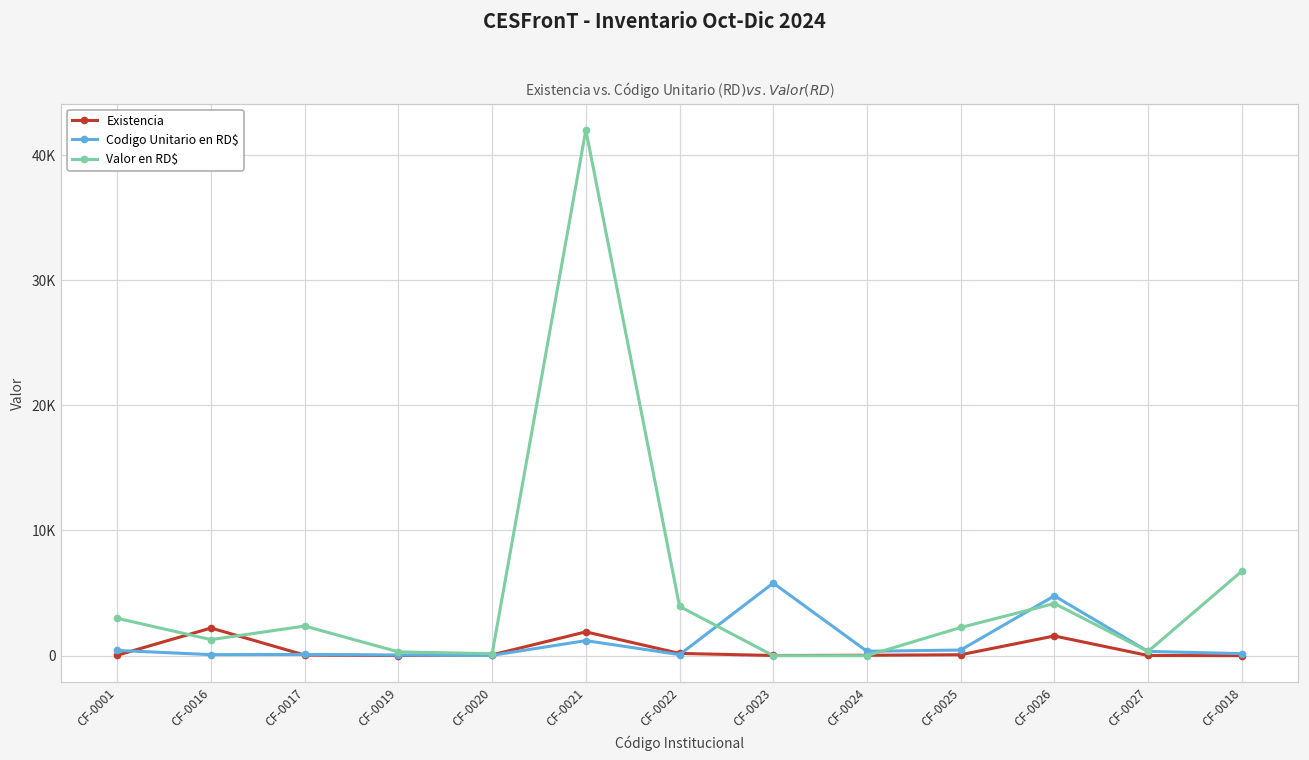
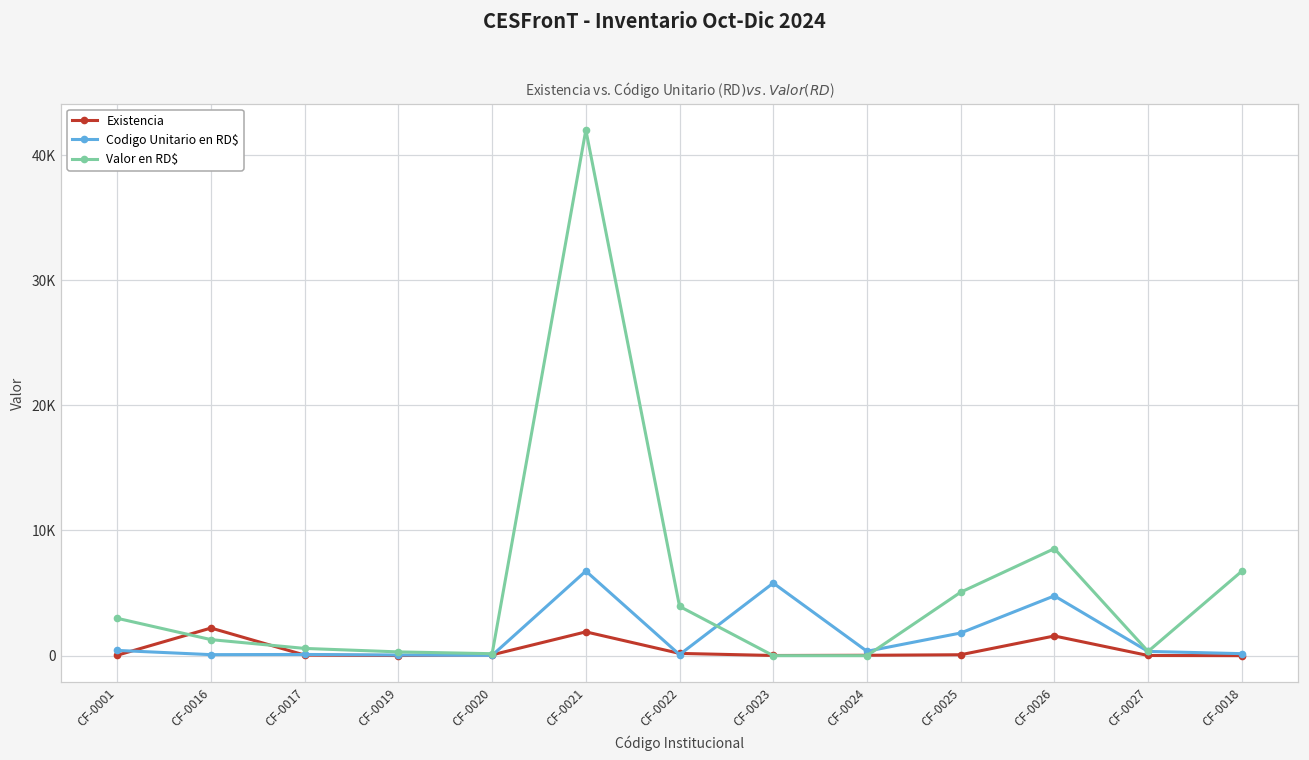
  {
    "Existencia": {
      "CF-0001": 0,
      "CF-0016": 2200,
      "CF-0021": 1900,
      "CF-0025": 100,
      "CF-0026": 1600,
      "CF-0027": 0
    },
    "Codigo Unitario en RD$": {
      "CF-0001": 400,
      "CF-0016": 100,
-     "CF-0021": 1200,
+     "CF-0021": 6800,
      "CF-0023": 5800,
      "CF-0024": 400,
-     "CF-0025": 500,
+     "CF-0025": 1800,
      "CF-0026": 4800
    },
    "Valor en RD$": {
      "CF-0001": 3000,
      "CF-0016": 1300,
-     "CF-0017": 2400,
+     "CF-0017": 600,
      "CF-0019": 300,
      "CF-0021": 42000,
      "CF-0022": 3900,
-     "CF-0025": 2300,
-     "CF-0026": 4200,
+     "CF-0025": 5100,
+     "CF-0026": 8600,
      "CF-0018": 6700
    }
  }
